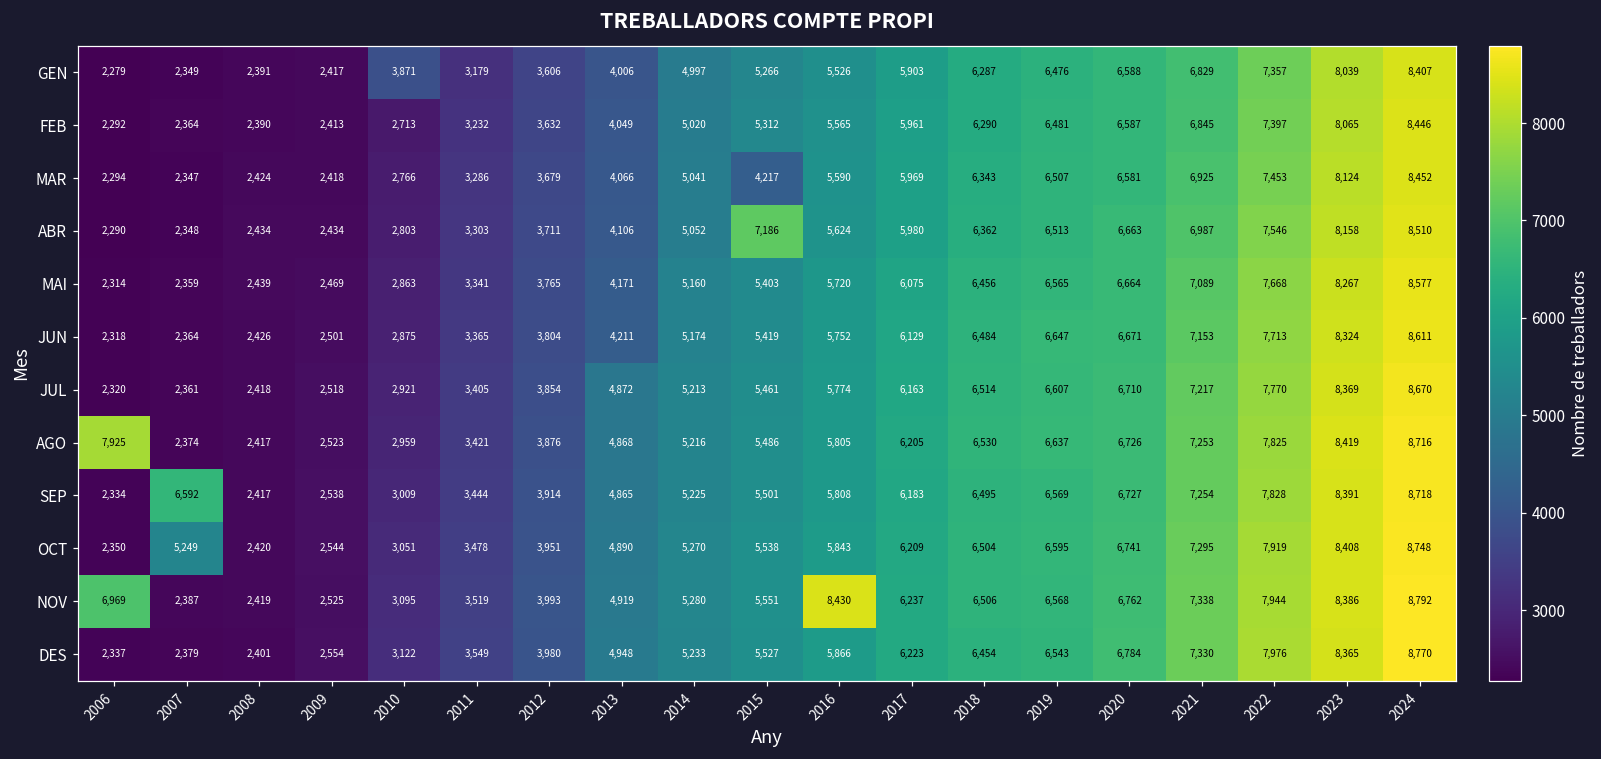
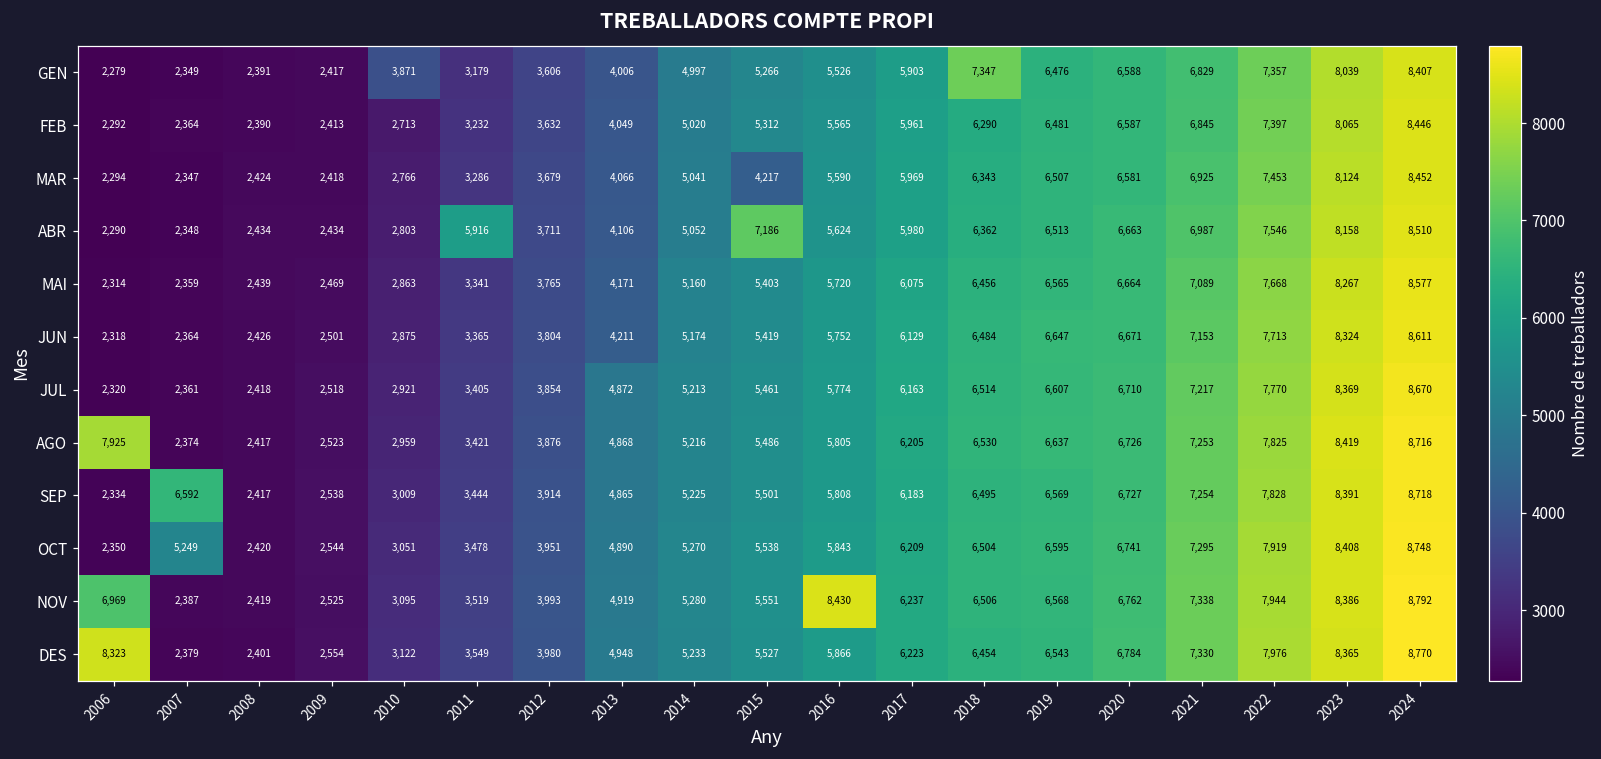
  {
    "GEN": {
      "2006": "2,279",
      "2007": "2,349",
      "2008": "2,391",
      "2009": "2,417",
      "2010": "3,871",
      "2011": "3,179",
      "2012": "3,606",
      "2013": "4,006",
      "2014": "4,997",
      "2015": "5,266",
      "2016": "5,526",
      "2017": "5,903",
-     "2018": "6,287",
+     "2018": "7,347",
      "2019": "6,476",
      "2020": "6,588",
      "2021": "6,829",
      "2022": "7,357",
      "2023": "8,039",
      "2024": "8,407"
    },
    "ABR": {
      "2006": "2,290",
      "2007": "2,348",
      "2008": "2,434",
      "2009": "2,434",
      "2010": "2,803",
-     "2011": "3,303",
+     "2011": "5,916",
      "2012": "3,711",
      "2013": "4,106",
      "2014": "5,052",
      "2015": "7,186",
      "2016": "5,624",
      "2017": "5,980",
      "2018": "6,362",
      "2019": "6,513",
      "2020": "6,663",
      "2021": "6,987",
      "2022": "7,546",
      "2023": "8,158",
      "2024": "8,510"
    },
    "DES": {
-     "2006": "2,337",
+     "2006": "8,323",
      "2007": "2,379",
      "2008": "2,401",
      "2009": "2,554",
      "2010": "3,122",
      "2011": "3,549",
      "2012": "3,980",
      "2013": "4,948",
      "2014": "5,233",
      "2015": "5,527",
      "2016": "5,866",
      "2017": "6,223",
      "2018": "6,454",
      "2019": "6,543",
      "2020": "6,784",
      "2021": "7,330",
      "2022": "7,976",
      "2023": "8,365",
      "2024": "8,770"
    }
  }
